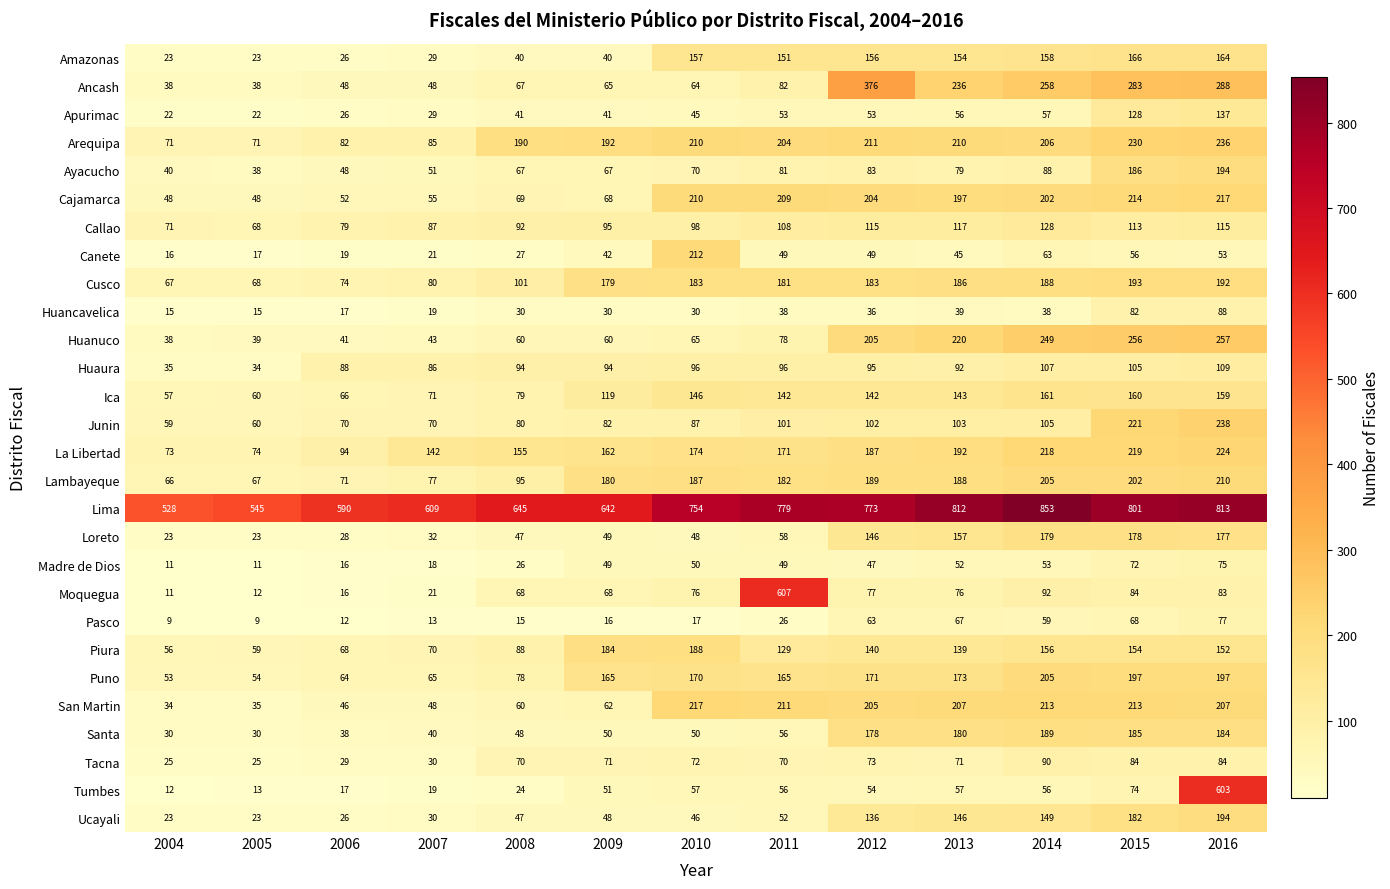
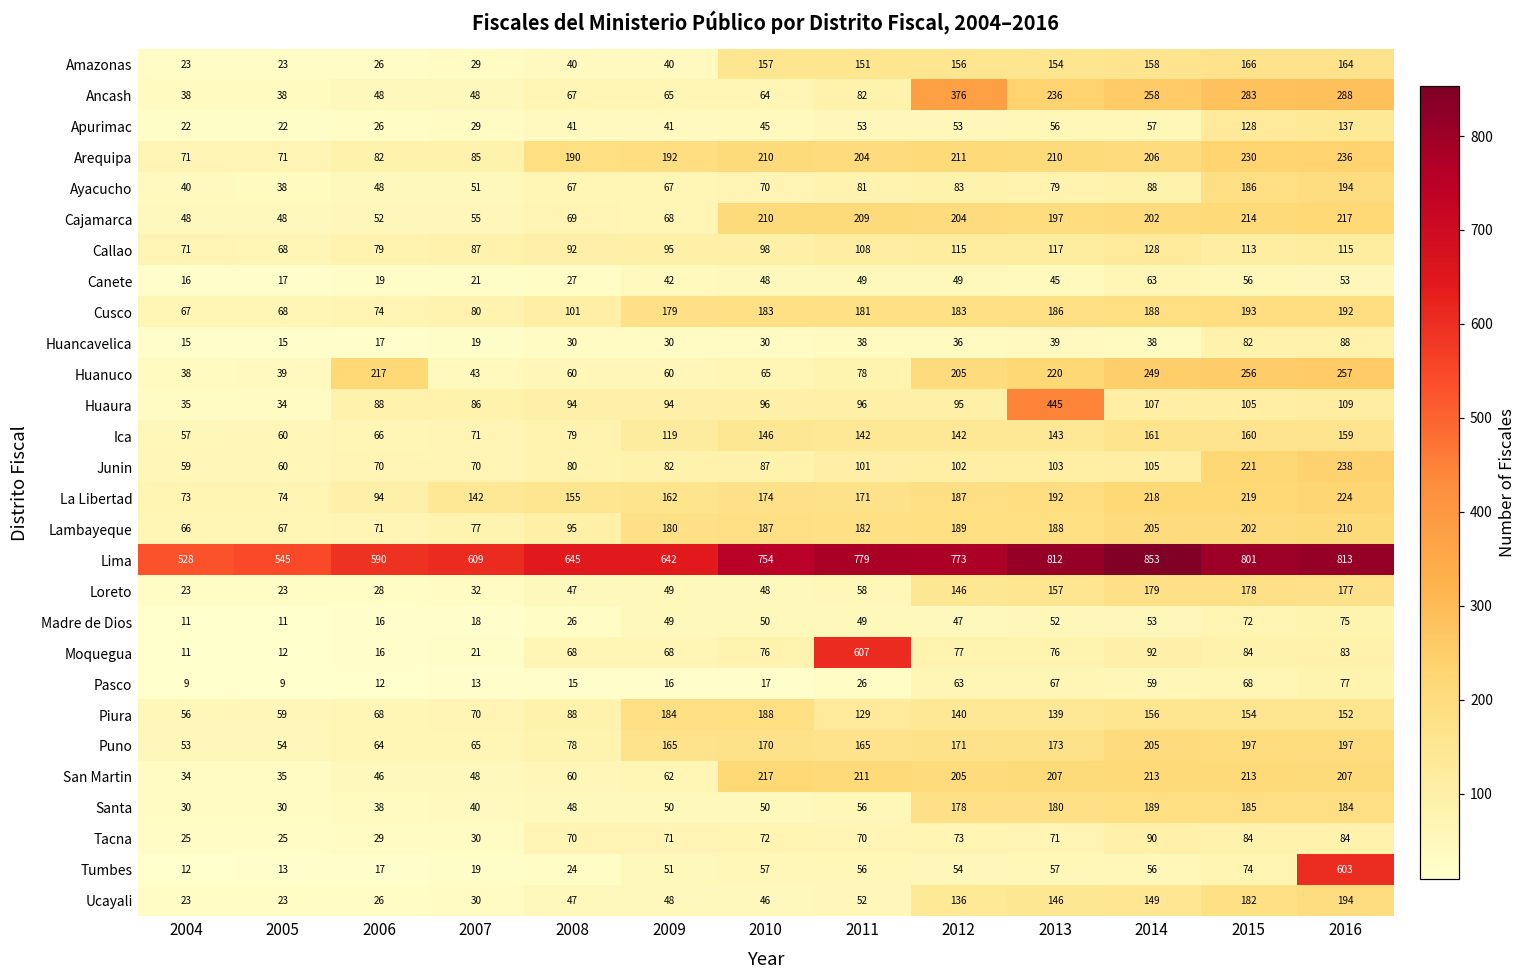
  {
    "Canete": {
      "2004": 16,
      "2005": 17,
      "2006": 19,
      "2007": 21,
      "2008": 27,
      "2009": 42,
-     "2010": 212,
+     "2010": 48,
      "2011": 49,
      "2012": 49,
      "2013": 45,
      "2014": 63,
      "2015": 56,
      "2016": 53
    },
    "Huanuco": {
      "2004": 38,
      "2005": 39,
-     "2006": 41,
+     "2006": 217,
      "2007": 43,
      "2008": 60,
      "2009": 60,
      "2010": 65,
      "2011": 78,
      "2012": 205,
      "2013": 220,
      "2014": 249,
      "2015": 256,
      "2016": 257
    },
    "Huaura": {
      "2004": 35,
      "2005": 34,
      "2006": 88,
      "2007": 86,
      "2008": 94,
      "2009": 94,
      "2010": 96,
      "2011": 96,
      "2012": 95,
-     "2013": 92,
+     "2013": 445,
      "2014": 107,
      "2015": 105,
      "2016": 109
    }
  }
